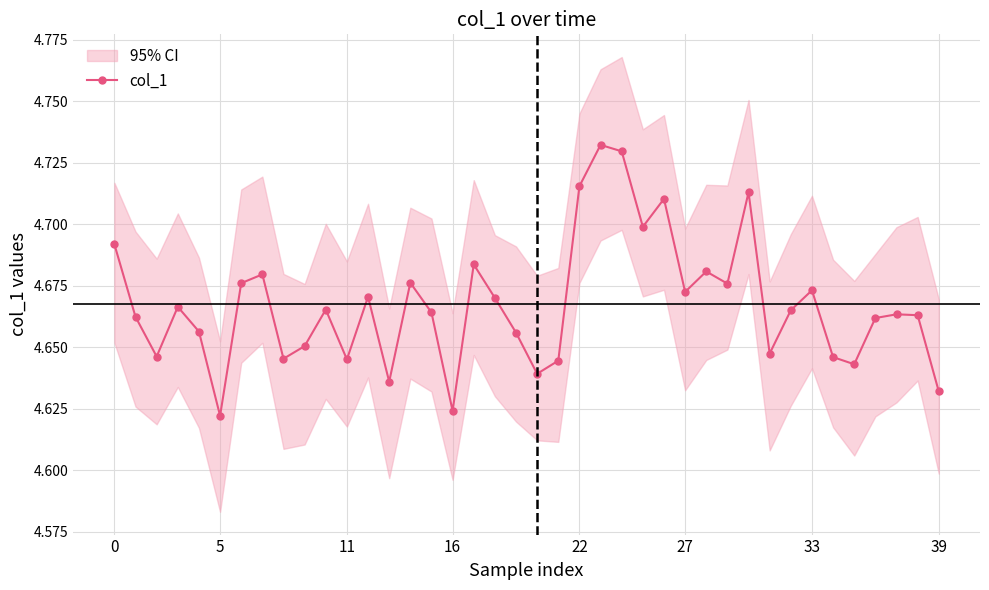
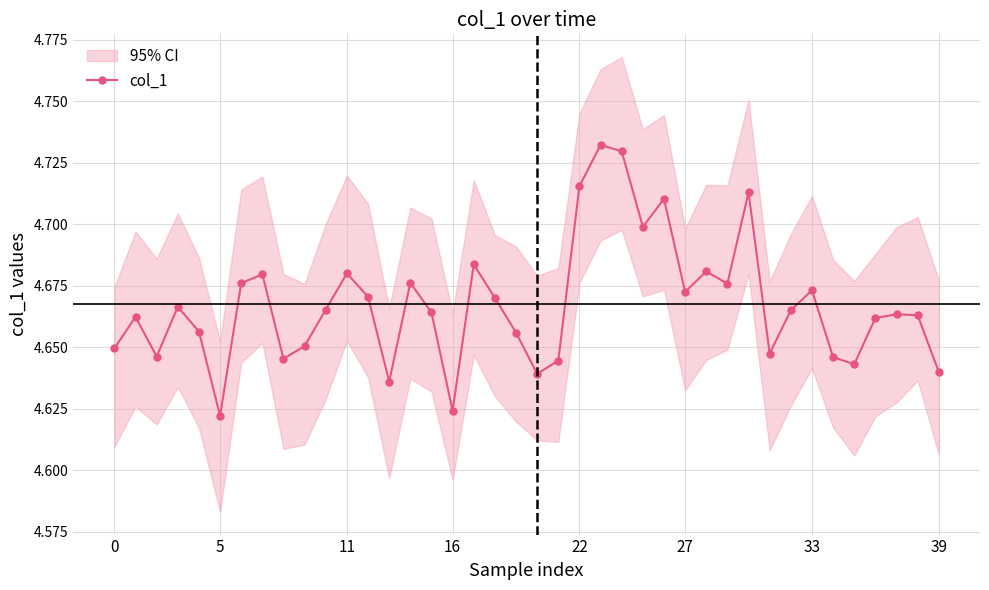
  {
    "col_1": {
-     "0": 4.692,
+     "0": 4.650,
      "5": 4.622,
-     "11": 4.645,
+     "11": 4.680,
      "16": 4.624,
      "22": 4.715,
      "27": 4.673,
      "33": 4.673,
-     "39": 4.632
+     "39": 4.640
    }
  }
